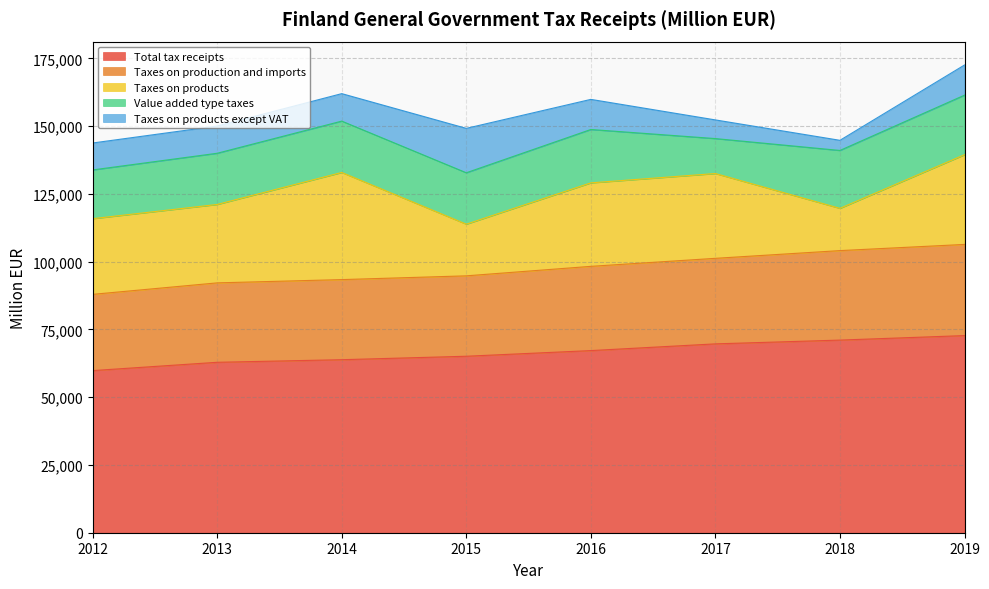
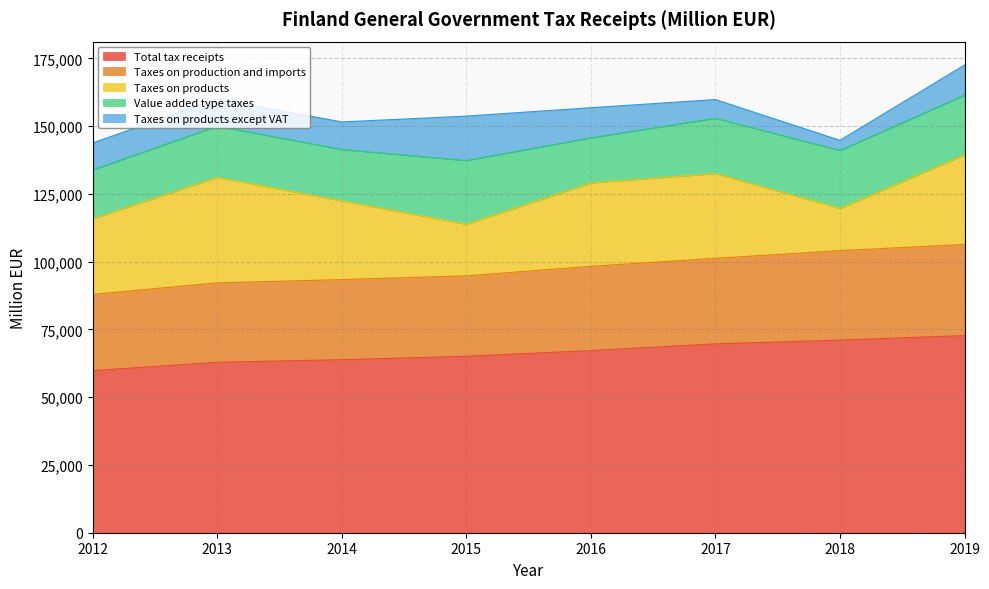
  {
    "Taxes on products": {
      "2012": "28,000",
-     "2013": "29,000",
-     "2014": "40,000",
+     "2013": "39,000",
+     "2014": "29,000",
      "2015": "19,000",
      "2016": "31,000",
      "2017": "31,000",
      "2018": "16,000",
      "2019": "33,000"
    },
    "Value added type taxes": {
      "2012": "18,000",
      "2014": "19,000",
-     "2015": "19,000",
-     "2016": "20,000",
-     "2017": "13,000",
+     "2015": "23,000",
+     "2016": "17,000",
+     "2017": "20,000",
      "2018": "21,000",
      "2019": "22,000"
    },
    "Taxes on products except VAT": {
      "2012": "10,000",
      "2014": "10,000",
      "2015": "16,000",
      "2016": "11,000",
      "2017": "7,000",
      "2018": "4,000",
      "2019": "11,000"
    }
  }
